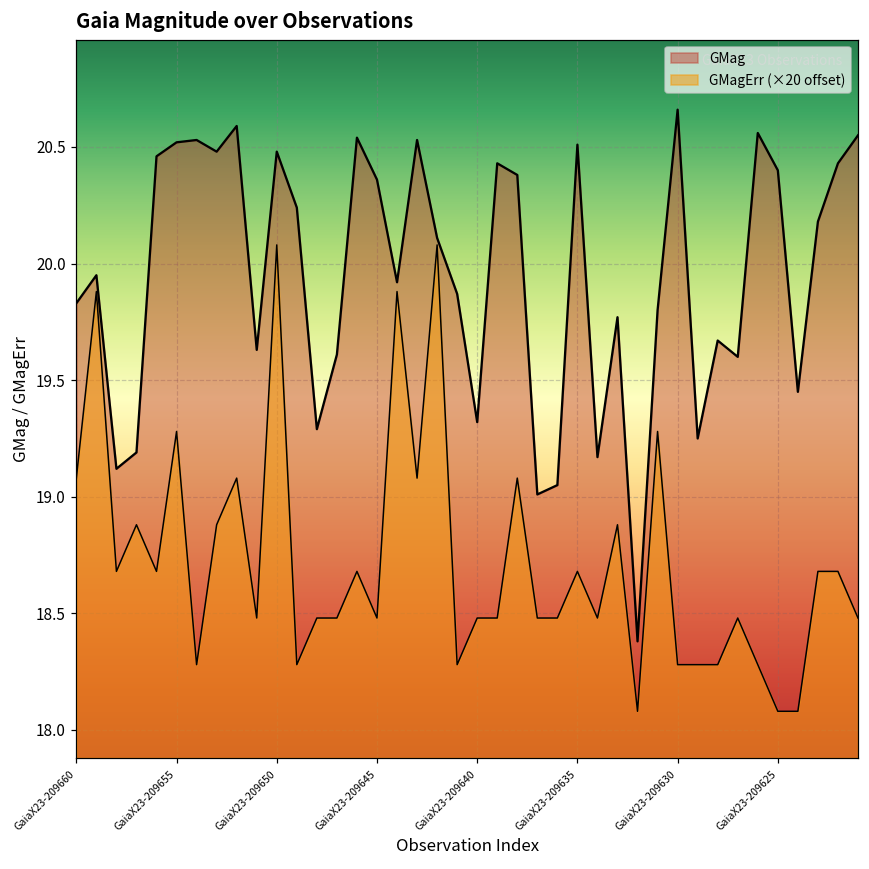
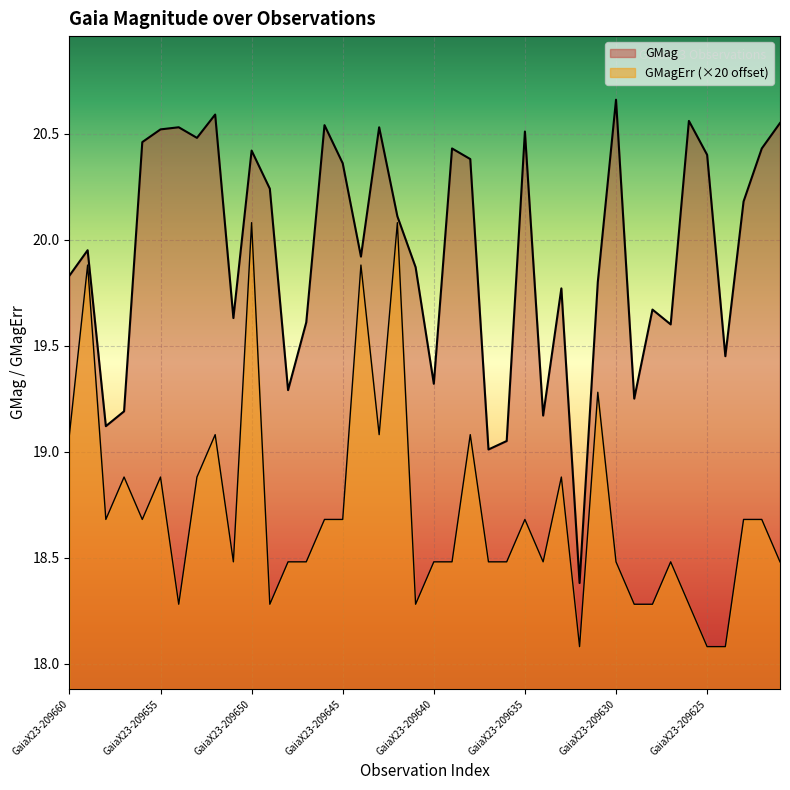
  {
    "GMag": {
      "GaiaX23-209660": 19.83,
      "GaiaX23-209655": 20.52,
-     "GaiaX23-209650": 20.48,
+     "GaiaX23-209650": 20.42,
      "GaiaX23-209645": 20.36,
      "GaiaX23-209640": 19.32,
      "GaiaX23-209635": 20.51,
      "GaiaX23-209630": 20.66,
      "GaiaX23-209625": 20.40
    },
    "GMagErr (×20 offset)": {
      "GaiaX23-209660": 19.08,
-     "GaiaX23-209655": 19.28,
+     "GaiaX23-209655": 18.88,
      "GaiaX23-209650": 20.08,
-     "GaiaX23-209645": 18.48,
+     "GaiaX23-209645": 18.68,
      "GaiaX23-209640": 18.48,
      "GaiaX23-209635": 18.68,
-     "GaiaX23-209630": 18.28,
+     "GaiaX23-209630": 18.48,
      "GaiaX23-209625": 18.08
    }
  }
